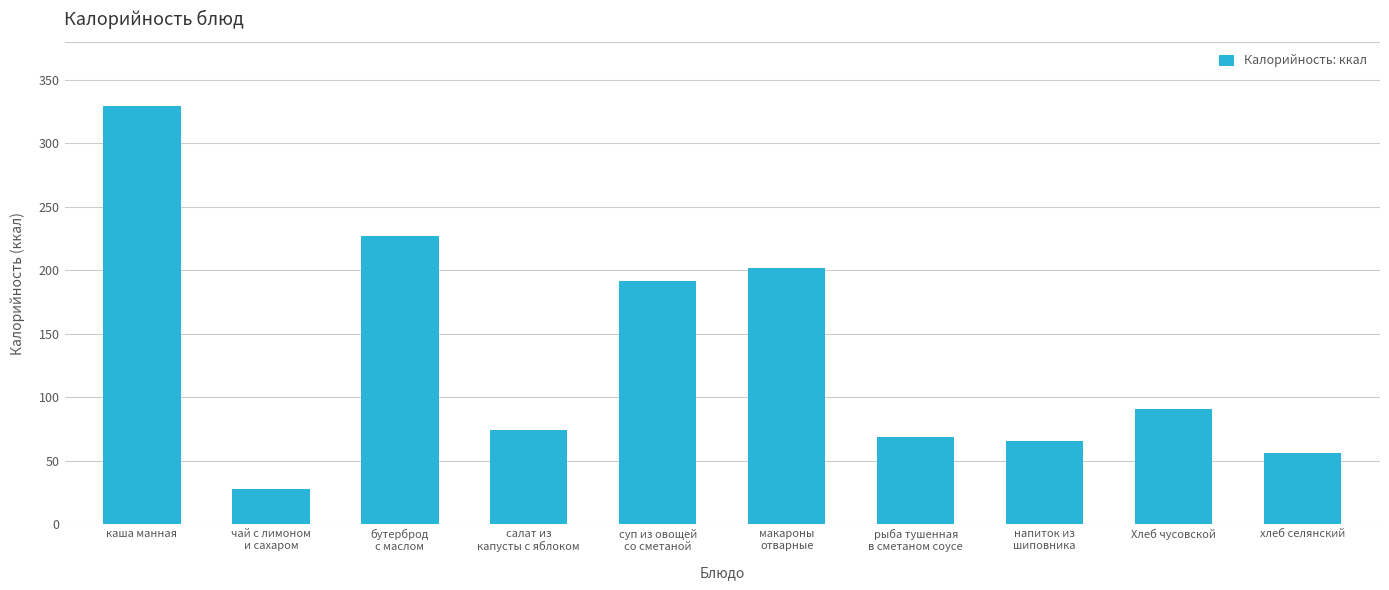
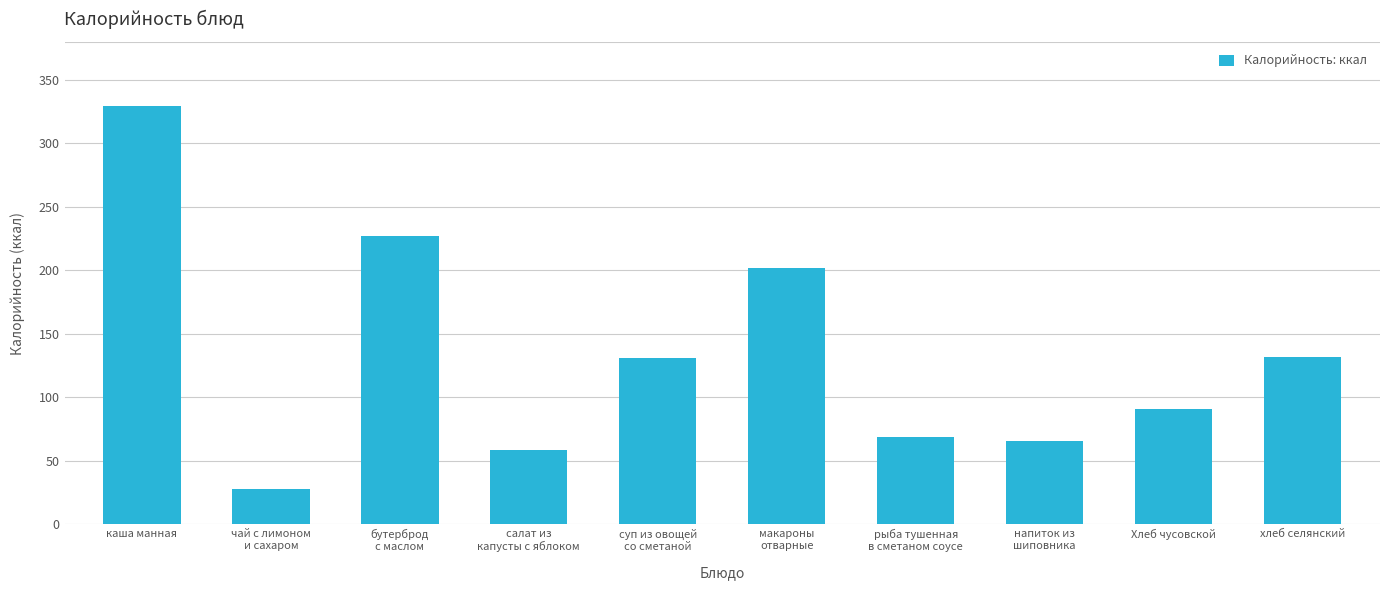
  {
    "каша манная": 330,
    "чай с лимоном и сахаром": 28,
    "бутерброд с маслом": 227,
-   "салат из капусты с яблоком": 74,
-   "суп из овощей со сметаной": 192,
+   "салат из капусты с яблоком": 58,
+   "суп из овощей со сметаной": 131,
    "макароны отварные": 202,
    "рыба тушенная в сметаном соусе": 69,
    "напиток из шиповника": 65,
    "Хлеб чусовской": 91,
-   "хлеб селянский": 57
+   "хлеб селянский": 132
  }
